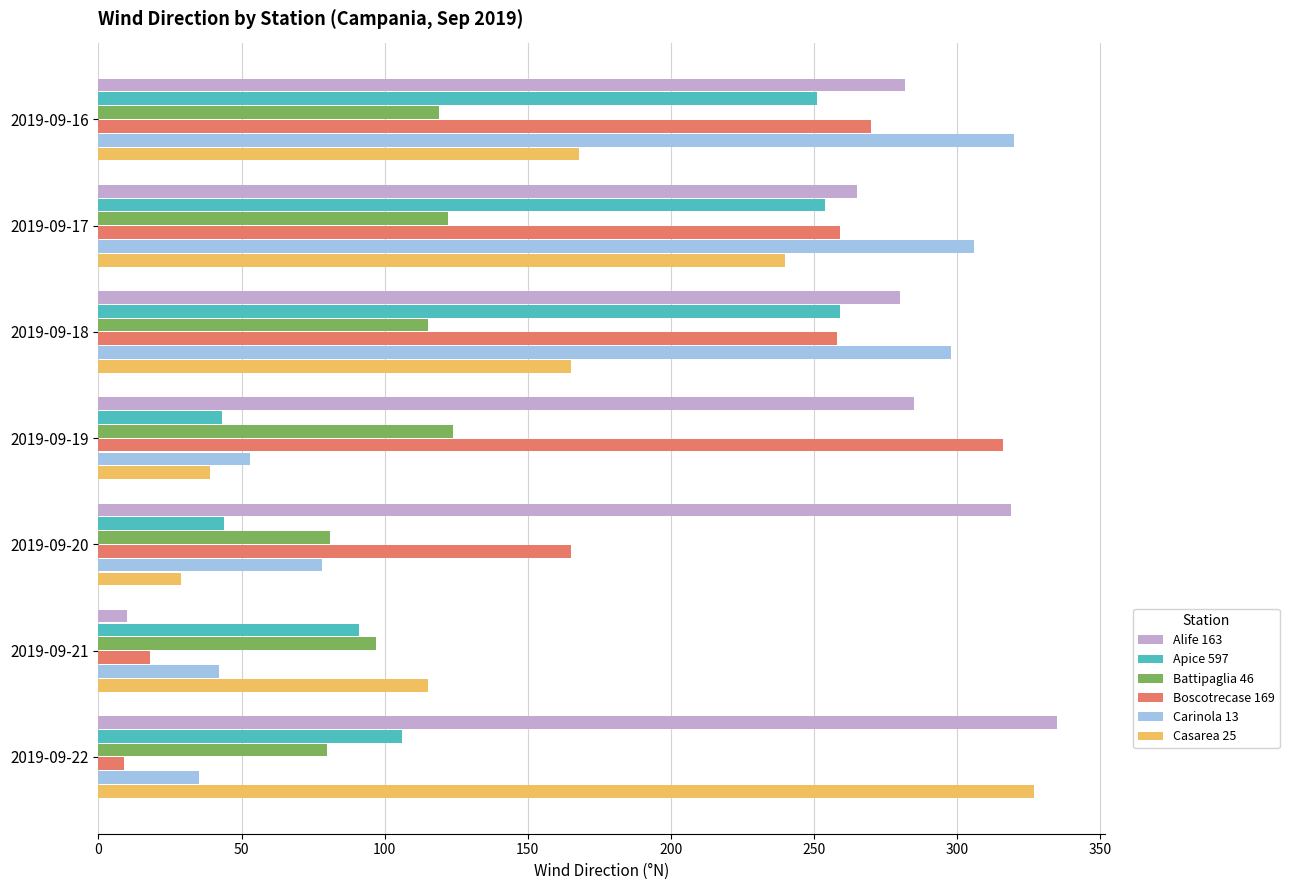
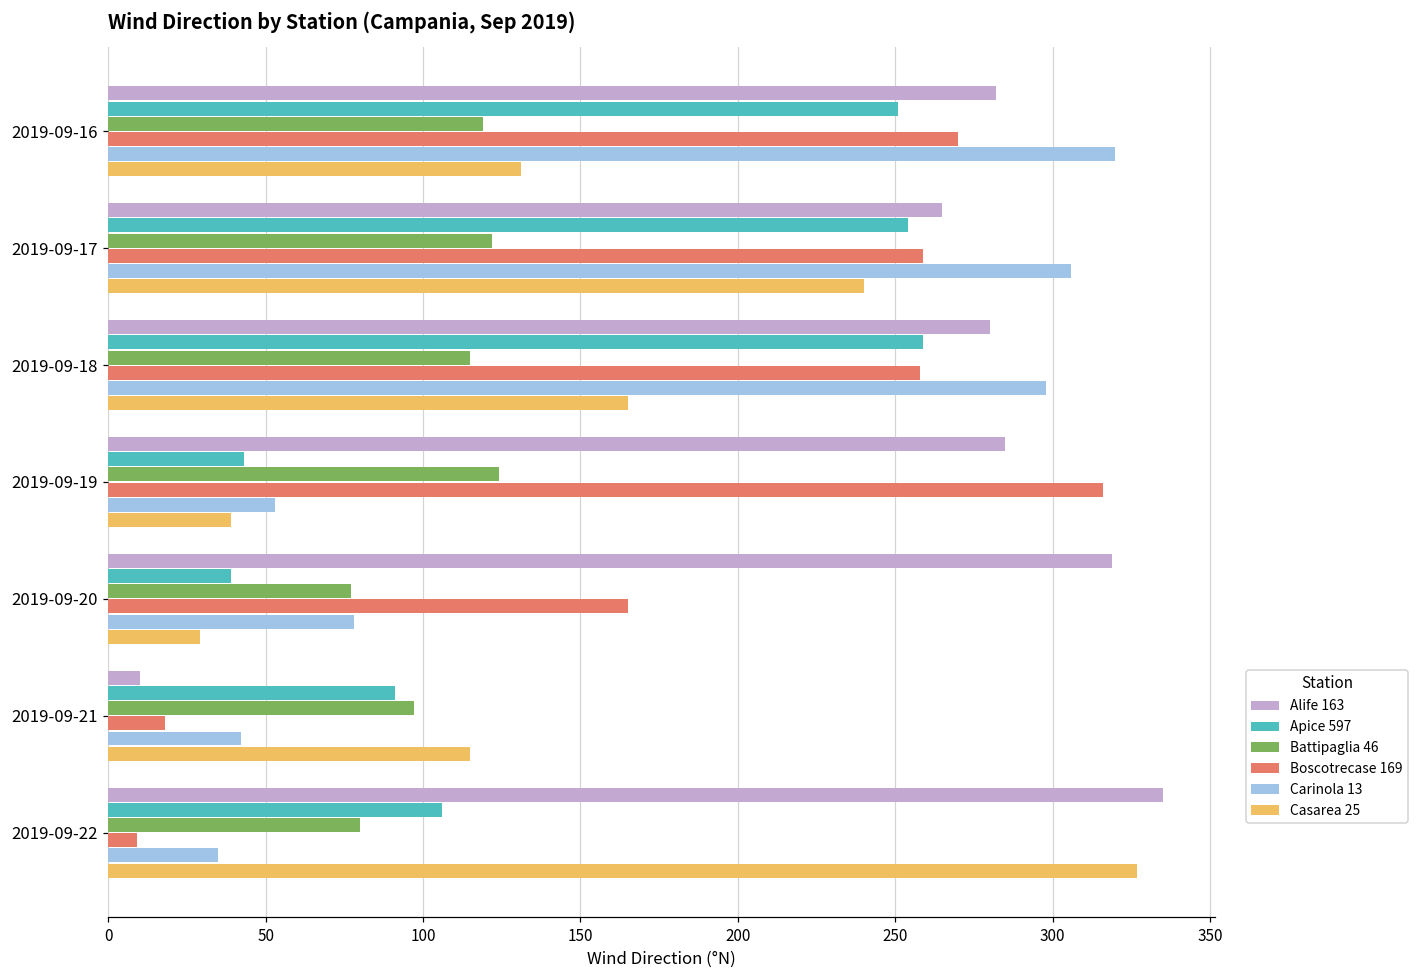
  {
    "Apice 597": {
      "2019-09-16": 251,
      "2019-09-17": 254,
      "2019-09-18": 259,
      "2019-09-19": 43,
-     "2019-09-20": 44,
+     "2019-09-20": 39,
      "2019-09-21": 91,
      "2019-09-22": 106
    },
    "Battipaglia 46": {
      "2019-09-16": 119,
      "2019-09-17": 122,
      "2019-09-18": 115,
      "2019-09-19": 124,
-     "2019-09-20": 81,
+     "2019-09-20": 77,
      "2019-09-21": 97,
      "2019-09-22": 80
    },
    "Boscotrecase 169": {
      "2019-09-16": 270,
      "2019-09-17": 259,
      "2019-09-18": 258,
      "2019-09-19": 316,
      "2019-09-20": 165,
      "2019-09-21": 18,
      "2019-09-22": 9
    },
    "Casarea 25": {
-     "2019-09-16": 168,
+     "2019-09-16": 131,
      "2019-09-17": 240,
      "2019-09-18": 165,
      "2019-09-19": 39,
      "2019-09-20": 29,
      "2019-09-21": 115,
      "2019-09-22": 327
    }
  }
